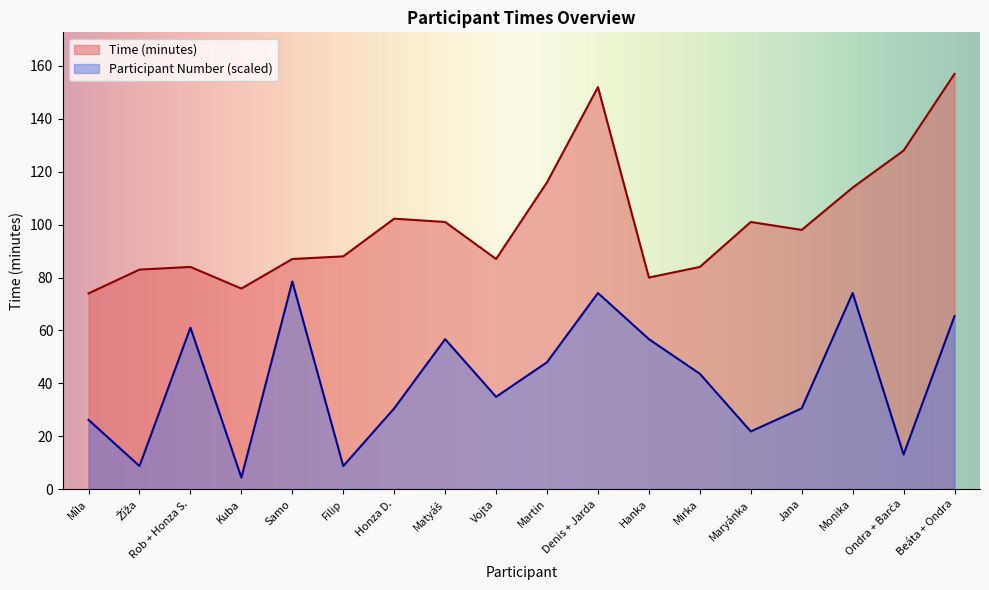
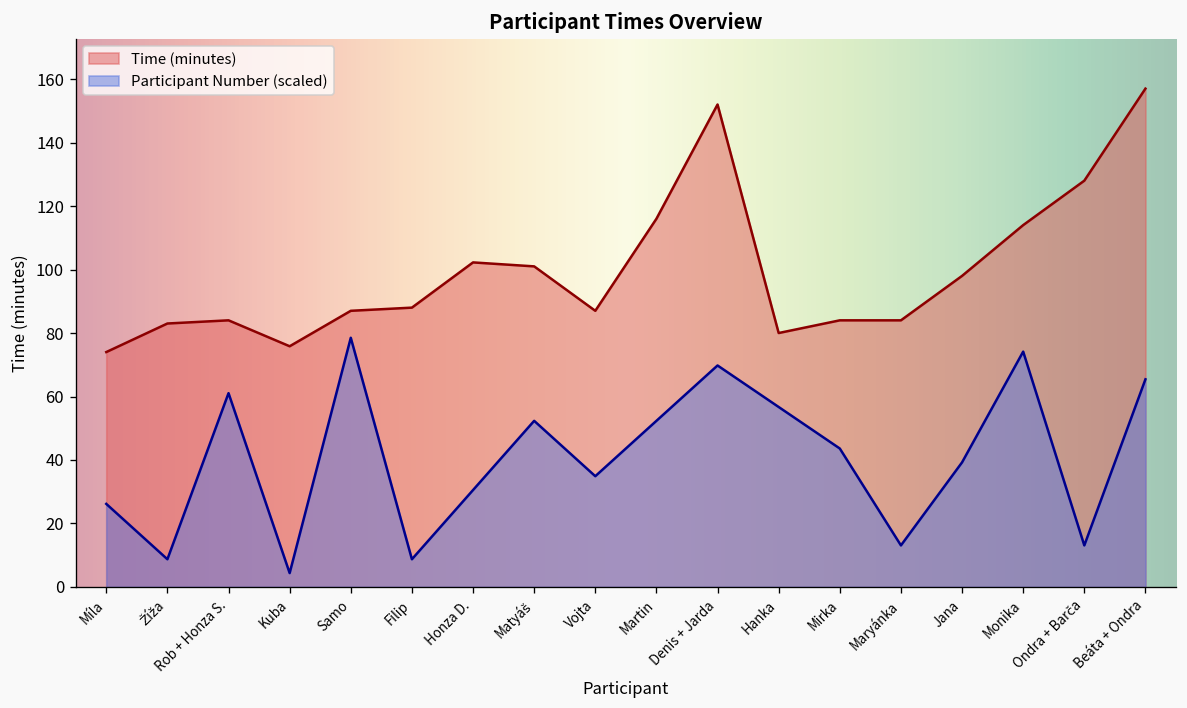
  {
    "Time (minutes)": {
      "Míla": 74,
      "Žíža": 83,
      "Rob + Honza S.": 84,
      "Kuba": 76,
      "Samo": 87,
      "Filip": 88,
      "Honza D.": 102,
      "Matyáš": 101,
      "Vojta": 87,
      "Martin": 116,
      "Denis + Jarda": 152,
      "Hanka": 80,
      "Mirka": 84,
-     "Maryánka": 101,
+     "Maryánka": 84,
      "Jana": 98,
      "Monika": 114,
      "Ondra + Barča": 128,
      "Beáta + Ondra": 157
    },
    "Participant Number (scaled)": {
      "Míla": 26,
      "Žíža": 9,
      "Rob + Honza S.": 61,
      "Kuba": 4,
      "Samo": 79,
      "Filip": 9,
      "Honza D.": 31,
-     "Matyáš": 57,
+     "Matyáš": 52,
      "Vojta": 35,
-     "Martin": 48,
-     "Denis + Jarda": 74,
+     "Martin": 52,
+     "Denis + Jarda": 70,
      "Hanka": 57,
      "Mirka": 44,
-     "Maryánka": 22,
-     "Jana": 31,
+     "Maryánka": 13,
+     "Jana": 39,
      "Monika": 74,
      "Ondra + Barča": 13,
      "Beáta + Ondra": 65
    }
  }
